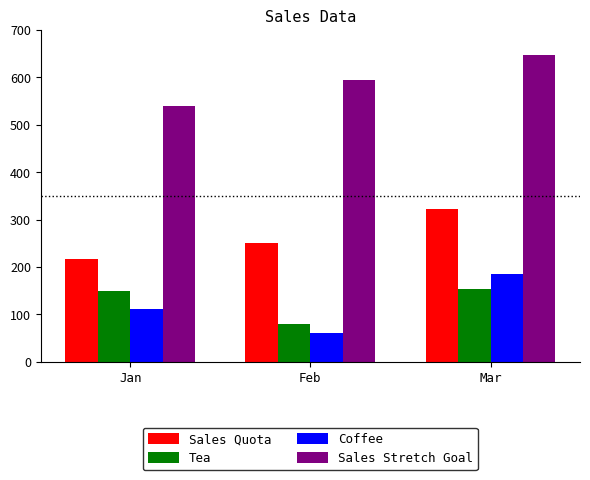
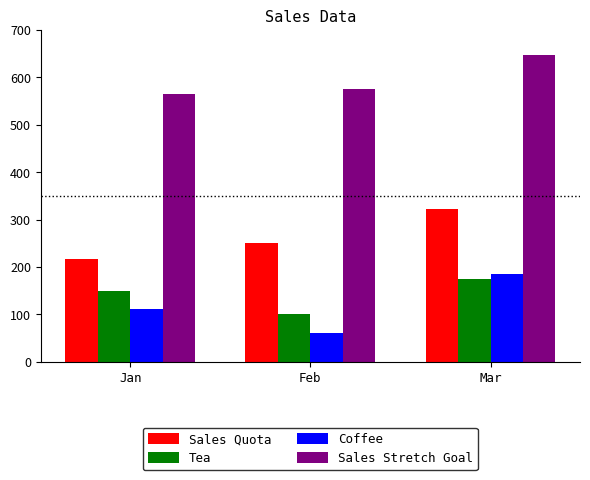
  {
    "Sales Quota": {
      "Jan": 220,
      "Feb": 250,
      "Mar": 320
    },
    "Tea": {
      "Jan": 150,
-     "Feb": 80,
-     "Mar": 150
+     "Feb": 100,
+     "Mar": 180
    },
    "Coffee": {
      "Jan": 110,
      "Feb": 60,
      "Mar": 190
    },
    "Sales Stretch Goal": {
-     "Jan": 540,
-     "Feb": 590,
+     "Jan": 570,
+     "Feb": 580,
      "Mar": 650
    }
  }
